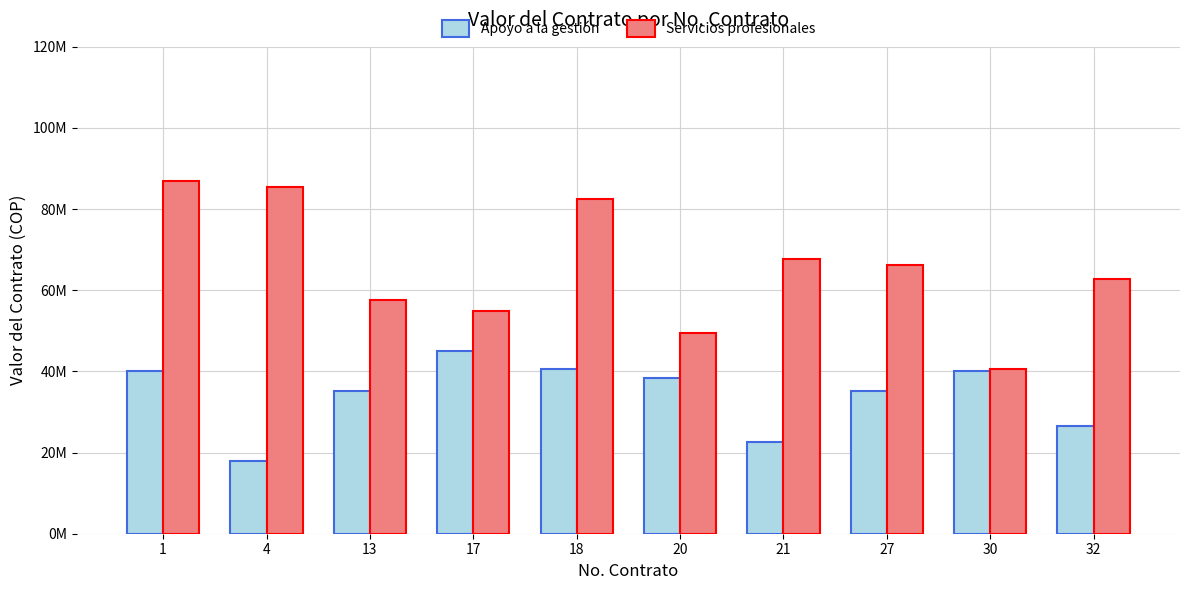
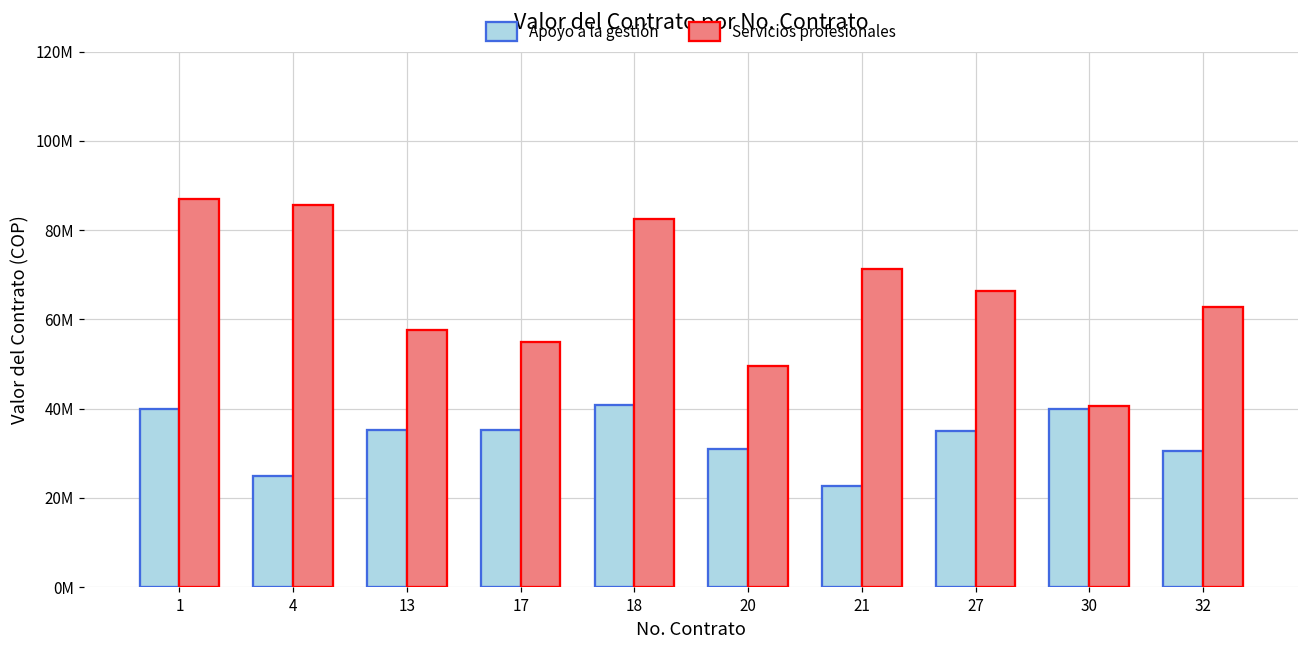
  {
    "Apoyo a la gestión": {
      "1": 40000000,
-     "4": 18000000,
+     "4": 25000000,
      "13": 35000000,
-     "17": 45000000,
+     "17": 35000000,
      "18": 41000000,
-     "20": 38000000,
+     "20": 31000000,
      "21": 23000000,
      "27": 35000000,
      "30": 40000000,
-     "32": 27000000
+     "32": 31000000
    },
    "Servicios profesionales": {
      "1": 87000000,
      "4": 86000000,
      "13": 58000000,
      "17": 55000000,
      "18": 83000000,
      "20": 50000000,
-     "21": 68000000,
+     "21": 71000000,
      "27": 66000000,
      "30": 41000000,
      "32": 63000000
    }
  }
